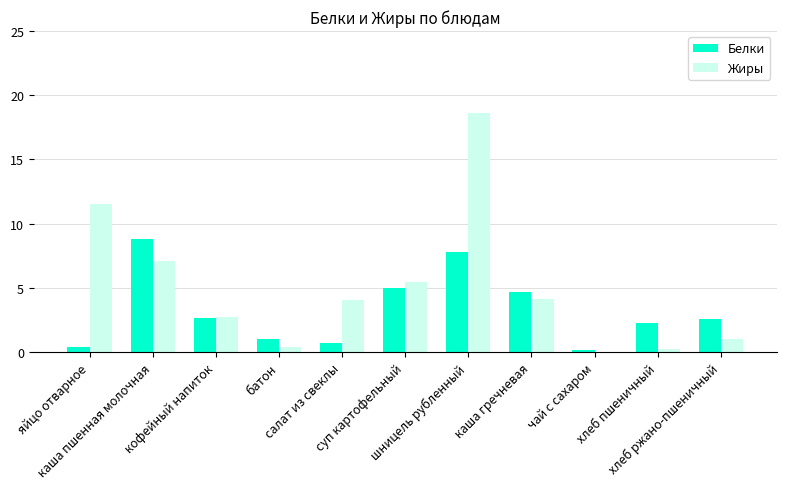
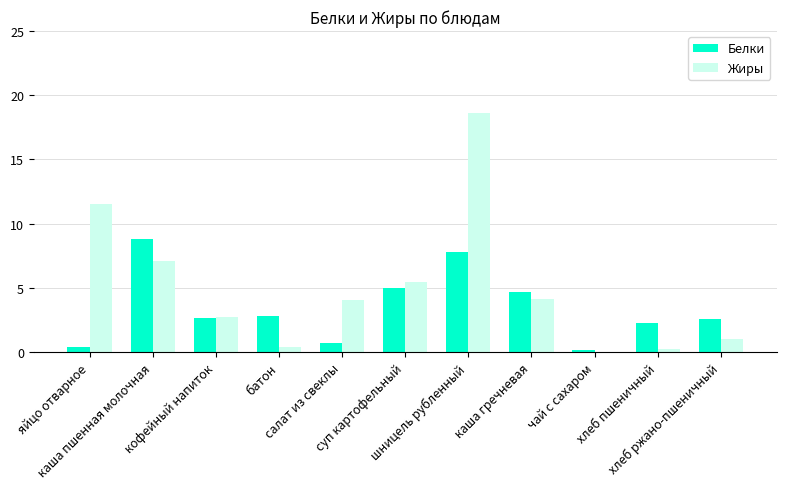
  {
    "Белки": {
      "яйцо отварное": 0.4,
      "каша пшенная молочная": 8.8,
      "кофейный напиток": 2.7,
-     "батон": 1.0,
+     "батон": 2.8,
      "салат из свеклы": 0.7,
      "суп картофельный": 5.0,
      "шницель рубленный": 7.8,
      "каша гречневая": 4.7,
      "чай с сахаром": 0.2,
      "хлеб пшеничный": 2.3,
      "хлеб ржано-пшеничный": 2.6
    },
    "Жиры": {
      "яйцо отварное": 11.5,
      "каша пшенная молочная": 7.1,
      "кофейный напиток": 2.7,
      "батон": 0.4,
      "салат из свеклы": 4.1,
      "суп картофельный": 5.4,
      "шницель рубленный": 18.6,
      "каша гречневая": 4.1,
      "хлеб пшеничный": 0.2,
      "хлеб ржано-пшеничный": 1.0
    }
  }
